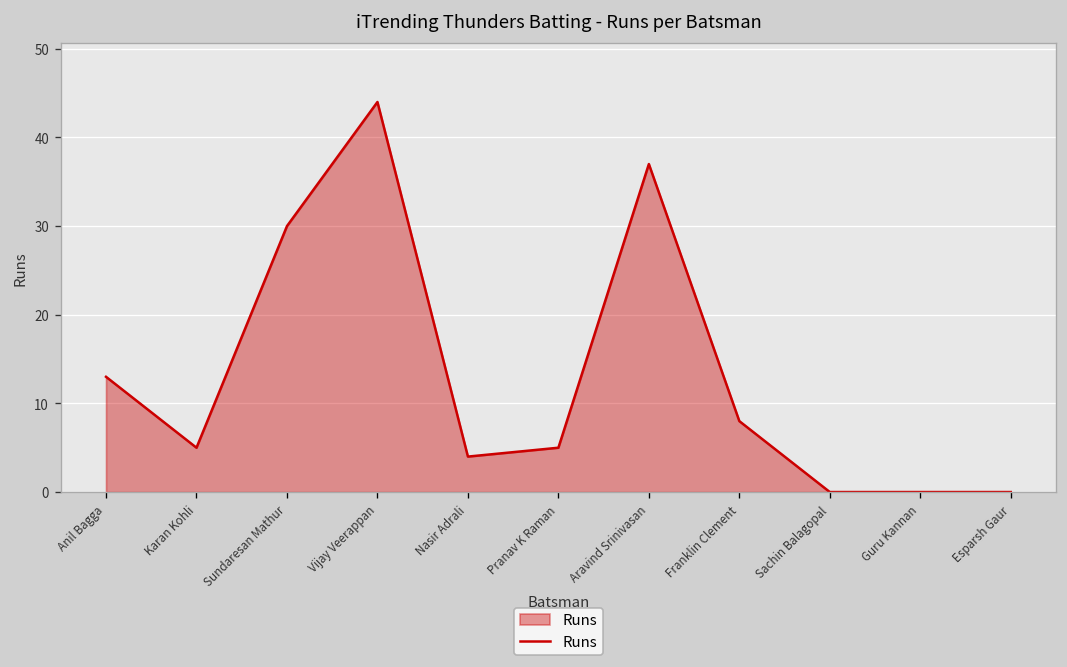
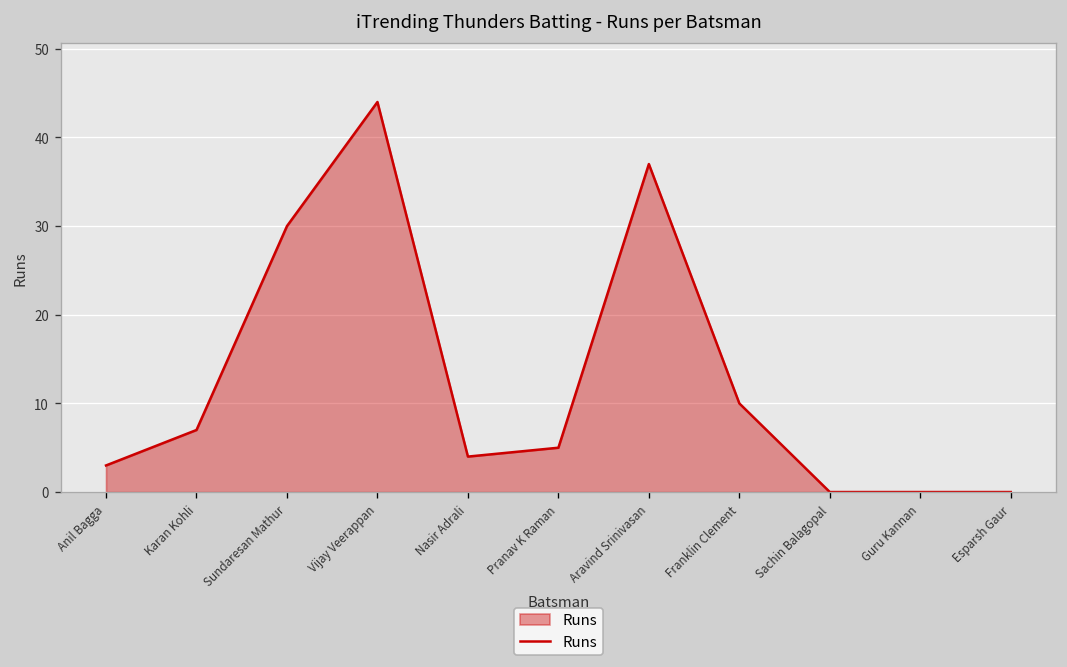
  {
-   "Anil Bagga": 13,
-   "Karan Kohli": 5,
+   "Anil Bagga": 3,
+   "Karan Kohli": 7,
    "Sundaresan Mathur": 30,
    "Vijay Veerappan": 44,
    "Nasir Adrali": 4,
    "Pranav K Raman": 5,
    "Aravind Srinivasan": 37,
-   "Franklin Clement": 8,
+   "Franklin Clement": 10,
    "Sachin Balagopal": 0,
    "Guru Kannan": 0,
    "Esparsh Gaur": 0
  }
